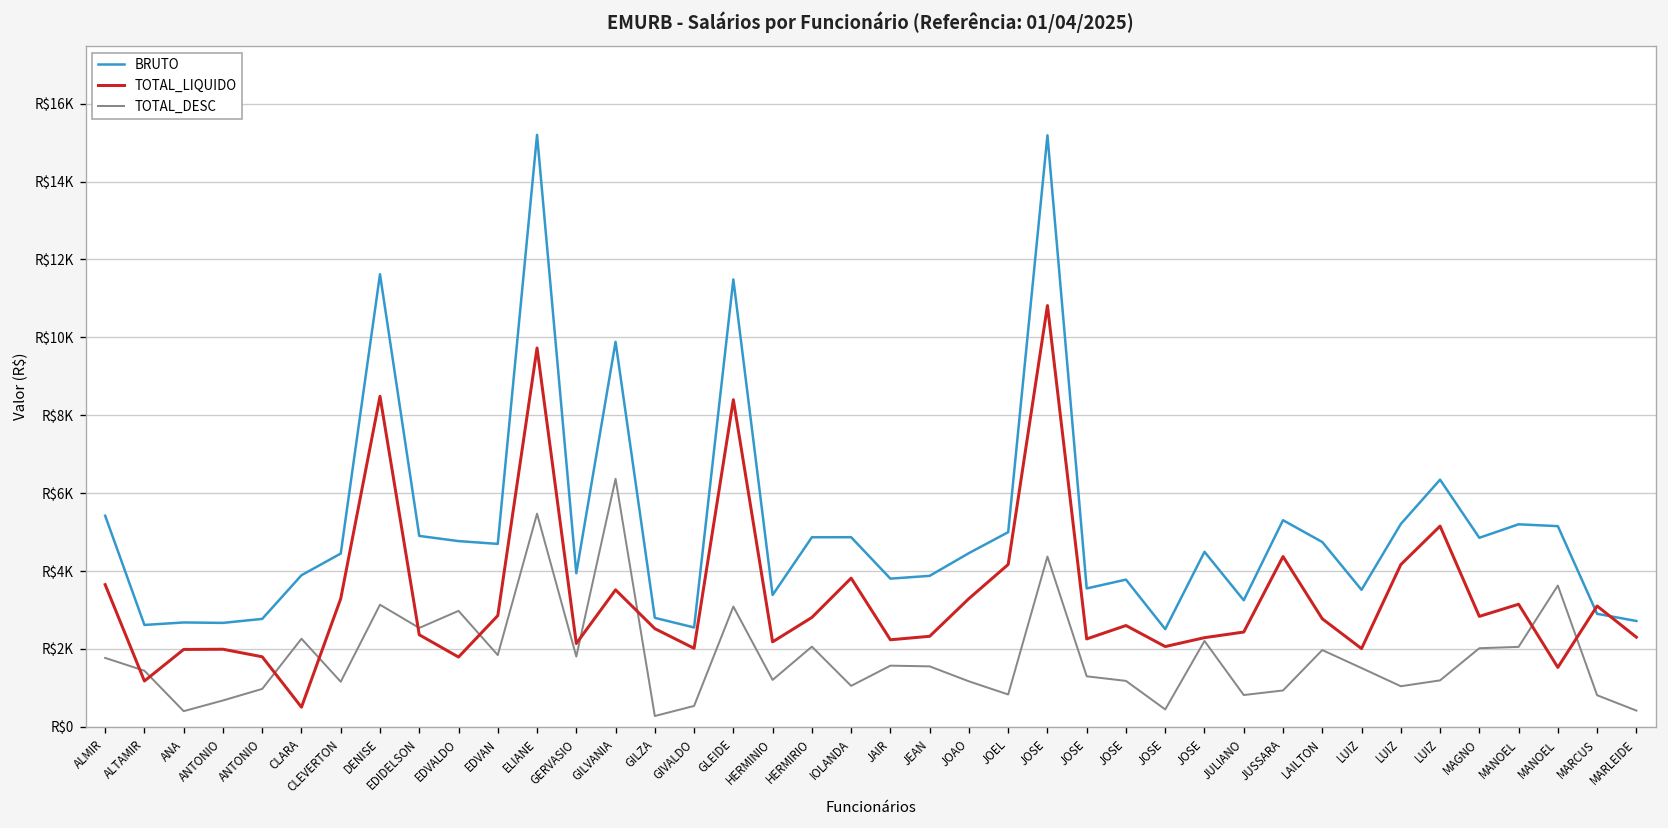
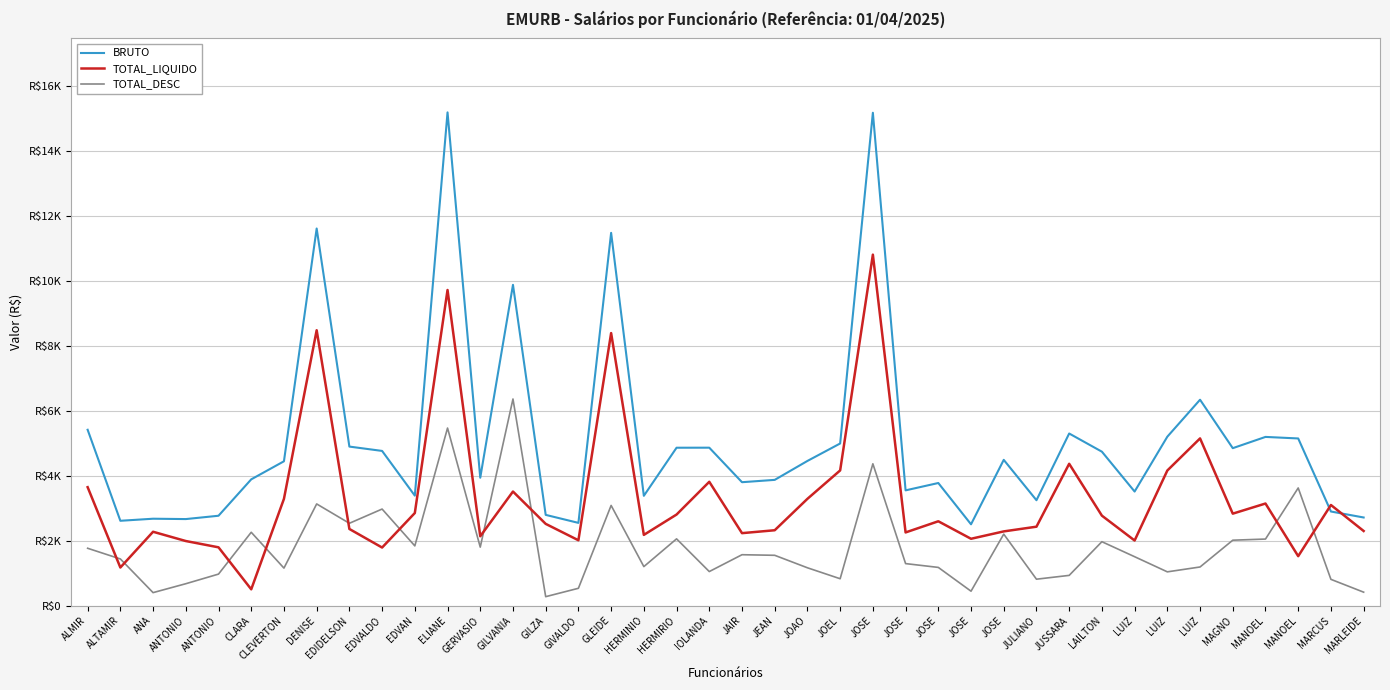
  {
    "BRUTO": {
      "ALMIR": "R$5400",
      "ALTAMIR": "R$2600",
      "ANA": "R$2700",
      "CLARA": "R$3900",
      "CLEVERTON": "R$4400",
      "DENISE": "R$11600",
      "EDIDELSON": "R$4900",
      "EDVALDO": "R$4800",
-     "EDVAN": "R$4700",
+     "EDVAN": "R$3400",
      "ELIANE": "R$15200",
      "GERVASIO": "R$3900",
      "GILVANIA": "R$9900",
      "GILZA": "R$2800",
      "GIVALDO": "R$2600",
      "GLEIDE": "R$11500",
      "HERMINIO": "R$3400",
      "HERMIRIO": "R$4900",
      "IOLANDA": "R$4900",
      "JAIR": "R$3800",
      "JEAN": "R$3900",
      "JOAO": "R$4500",
      "JOEL": "R$5000",
      "JULIANO": "R$3200",
      "JUSSARA": "R$5300",
      "LAILTON": "R$4700",
      "MAGNO": "R$4900",
      "MARCUS": "R$2900",
      "MARLEIDE": "R$2700"
    },
    "TOTAL_LIQUIDO": {
      "ALMIR": "R$3700",
      "ALTAMIR": "R$1200",
-     "ANA": "R$2000",
+     "ANA": "R$2300",
      "CLARA": "R$500",
      "CLEVERTON": "R$3300",
      "DENISE": "R$8500",
      "EDIDELSON": "R$2400",
      "EDVALDO": "R$1800",
      "EDVAN": "R$2900",
      "ELIANE": "R$9700",
      "GERVASIO": "R$2100",
      "GILVANIA": "R$3500",
      "GILZA": "R$2500",
      "GIVALDO": "R$2000",
      "GLEIDE": "R$8400",
      "HERMINIO": "R$2200",
      "HERMIRIO": "R$2800",
      "IOLANDA": "R$3800",
      "JAIR": "R$2200",
      "JEAN": "R$2300",
      "JOAO": "R$3300",
      "JOEL": "R$4200",
      "JULIANO": "R$2400",
      "JUSSARA": "R$4400",
      "LAILTON": "R$2800",
      "MAGNO": "R$2800",
      "MARCUS": "R$3100",
      "MARLEIDE": "R$2300"
    },
    "TOTAL_DESC": {
      "ALMIR": "R$1800",
      "ALTAMIR": "R$1400",
      "ANA": "R$400",
      "CLARA": "R$2300",
      "CLEVERTON": "R$1200",
      "DENISE": "R$3100",
      "EDIDELSON": "R$2500",
      "EDVALDO": "R$3000",
      "EDVAN": "R$1800",
      "ELIANE": "R$5500",
      "GERVASIO": "R$1800",
      "GILVANIA": "R$6400",
      "GILZA": "R$300",
      "GIVALDO": "R$500",
      "GLEIDE": "R$3100",
      "HERMINIO": "R$1200",
      "HERMIRIO": "R$2100",
      "IOLANDA": "R$1100",
      "JAIR": "R$1600",
      "JEAN": "R$1600",
      "JOAO": "R$1200",
      "JOEL": "R$800",
      "JULIANO": "R$800",
      "JUSSARA": "R$900",
      "LAILTON": "R$2000",
      "MAGNO": "R$2000",
      "MARCUS": "R$800",
      "MARLEIDE": "R$400"
    }
  }
